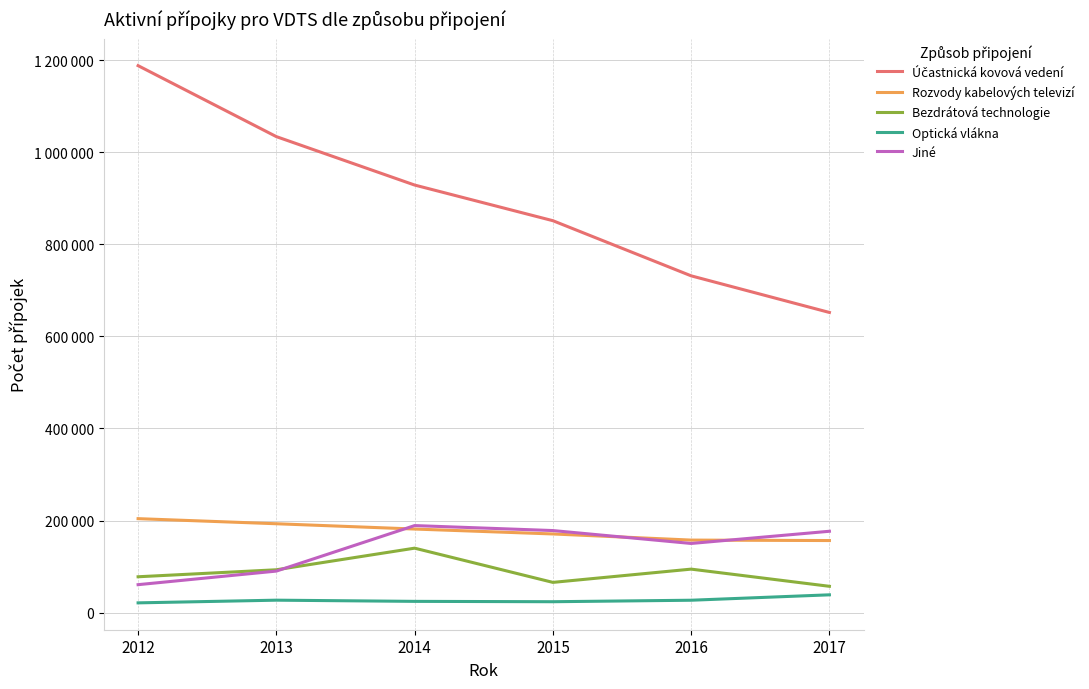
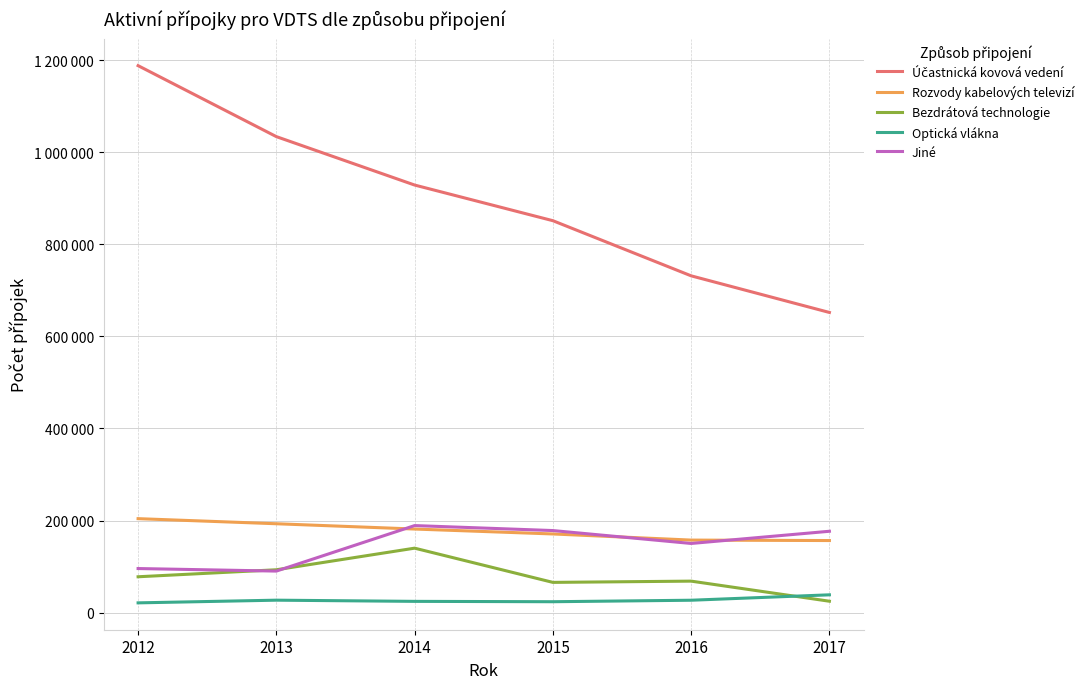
  {
    "Bezdrátová technologie": {
      "2012": 80000,
      "2014": 140000,
      "2015": 70000,
-     "2016": 90000,
-     "2017": 60000
+     "2016": 70000,
+     "2017": 20000
    },
    "Optická vlákna": {
      "2012": 20000,
      "2013": 30000,
      "2014": 20000,
      "2015": 20000,
      "2016": 30000,
      "2017": 40000
    },
    "Jiné": {
-     "2012": 60000,
+     "2012": 100000,
      "2014": 190000,
      "2015": 180000,
      "2016": 150000,
      "2017": 180000
    }
  }
